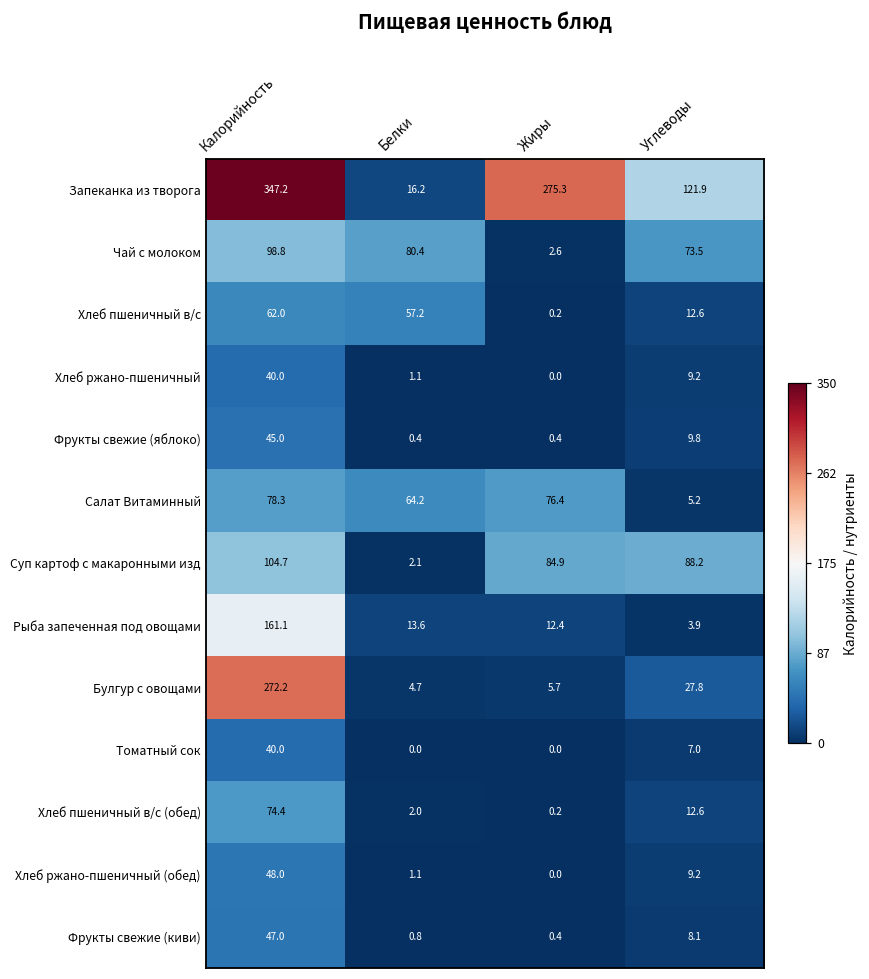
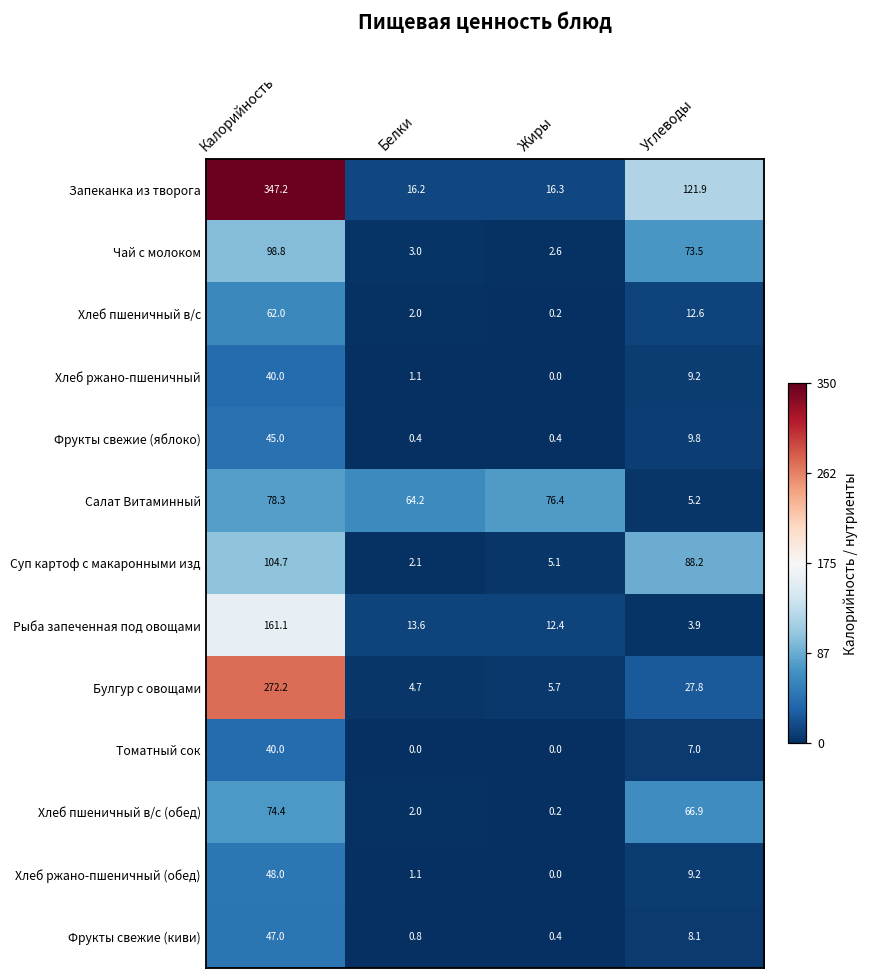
  {
    "Запеканка из творога": {
      "Калорийность": 347.2,
      "Белки": 16.2,
-     "Жиры": 275.3,
+     "Жиры": 16.3,
      "Углеводы": 121.9
    },
    "Чай с молоком": {
      "Калорийность": 98.8,
-     "Белки": 80.4,
+     "Белки": 3.0,
      "Жиры": 2.6,
      "Углеводы": 73.5
    },
    "Хлеб пшеничный в/с": {
      "Калорийность": 62.0,
-     "Белки": 57.2,
+     "Белки": 2.0,
      "Жиры": 0.2,
      "Углеводы": 12.6
    },
    "Хлеб ржано-пшеничный": {
      "Калорийность": 40.0,
      "Белки": 1.1,
      "Жиры": 0.0,
      "Углеводы": 9.2
    },
    "Фрукты свежие (яблоко)": {
      "Калорийность": 45.0,
      "Белки": 0.4,
      "Жиры": 0.4,
      "Углеводы": 9.8
    },
    "Салат Витаминный": {
      "Калорийность": 78.3,
      "Белки": 64.2,
      "Жиры": 76.4,
      "Углеводы": 5.2
    },
    "Суп картоф с макаронными изд": {
      "Калорийность": 104.7,
      "Белки": 2.1,
-     "Жиры": 84.9,
+     "Жиры": 5.1,
      "Углеводы": 88.2
    },
    "Рыба запеченная под овощами": {
      "Калорийность": 161.1,
      "Белки": 13.6,
      "Жиры": 12.4,
      "Углеводы": 3.9
    },
    "Булгур с овощами": {
      "Калорийность": 272.2,
      "Белки": 4.7,
      "Жиры": 5.7,
      "Углеводы": 27.8
    },
    "Томатный сок": {
      "Калорийность": 40.0,
      "Белки": 0.0,
      "Жиры": 0.0,
      "Углеводы": 7.0
    },
    "Хлеб пшеничный в/с (обед)": {
      "Калорийность": 74.4,
      "Белки": 2.0,
      "Жиры": 0.2,
-     "Углеводы": 12.6
+     "Углеводы": 66.9
    },
    "Хлеб ржано-пшеничный (обед)": {
      "Калорийность": 48.0,
      "Белки": 1.1,
      "Жиры": 0.0,
      "Углеводы": 9.2
    },
    "Фрукты свежие (киви)": {
      "Калорийность": 47.0,
      "Белки": 0.8,
      "Жиры": 0.4,
      "Углеводы": 8.1
    }
  }
